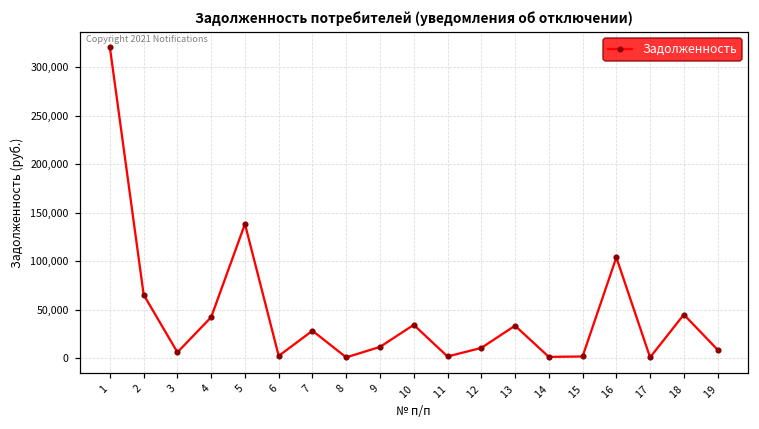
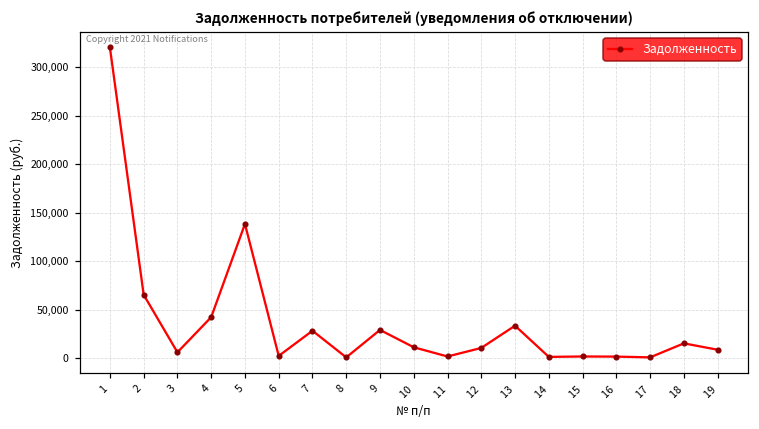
  {
    "2": "70,000",
    "3": "10,000",
    "4": "40,000",
    "5": "140,000",
    "6": "0",
    "7": "30,000",
    "8": "0",
-   "9": "10,000",
-   "10": "30,000",
+   "9": "30,000",
+   "10": "10,000",
    "11": "0",
    "12": "10,000",
    "13": "30,000",
    "14": "0",
    "15": "0",
-   "16": "100,000",
+   "16": "0",
    "17": "0",
-   "18": "50,000",
+   "18": "20,000",
    "19": "10,000"
  }
